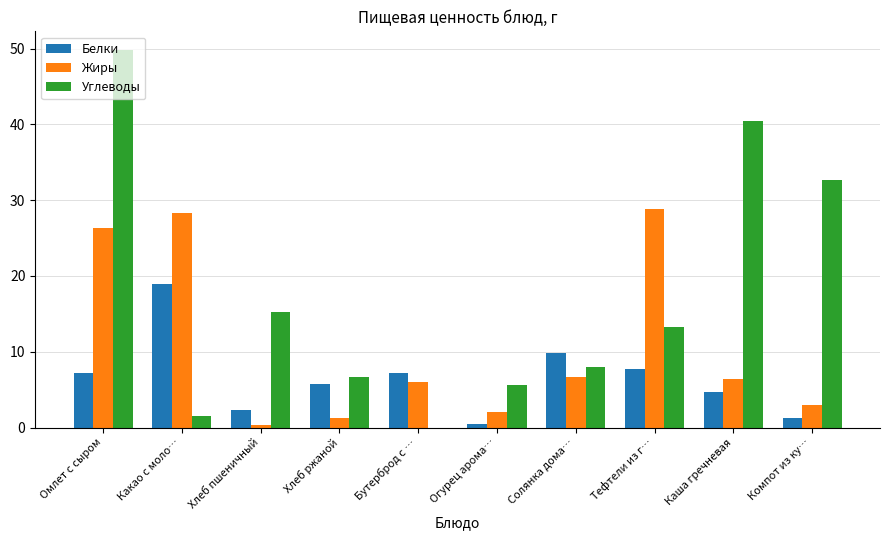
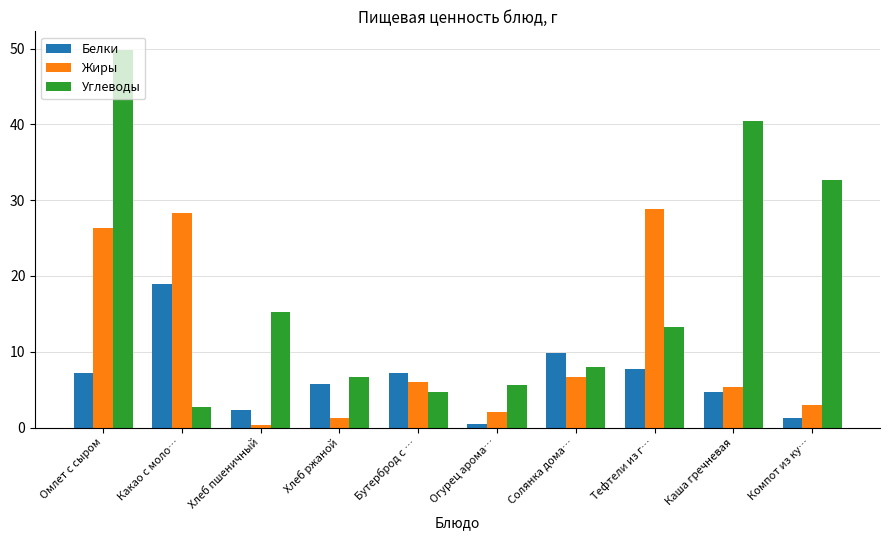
  {
    "Белки": {
      "Омлет с сыром": 7,
      "Какао с моло…": 19,
      "Хлеб пшеничный": 2,
      "Хлеб ржаной": 6,
      "Бутерброд с …": 7,
      "Огурец арома…": 0,
      "Солянка дома…": 10,
      "Тефтели из г…": 8,
      "Каша гречневая": 5,
      "Компот из ку…": 1
    },
    "Жиры": {
      "Омлет с сыром": 26,
      "Какао с моло…": 28,
      "Хлеб ржаной": 1,
      "Бутерброд с …": 6,
      "Огурец арома…": 2,
      "Солянка дома…": 7,
      "Тефтели из г…": 29,
-     "Каша гречневая": 6,
+     "Каша гречневая": 5,
      "Компот из ку…": 3
    },
    "Углеводы": {
-     "Какао с моло…": 1,
+     "Какао с моло…": 3,
      "Хлеб пшеничный": 15,
      "Хлеб ржаной": 7,
-     "Бутерброд с …": 0,
+     "Бутерброд с …": 5,
      "Огурец арома…": 6,
      "Солянка дома…": 8,
      "Тефтели из г…": 13,
      "Каша гречневая": 40,
      "Компот из ку…": 33
    }
  }
